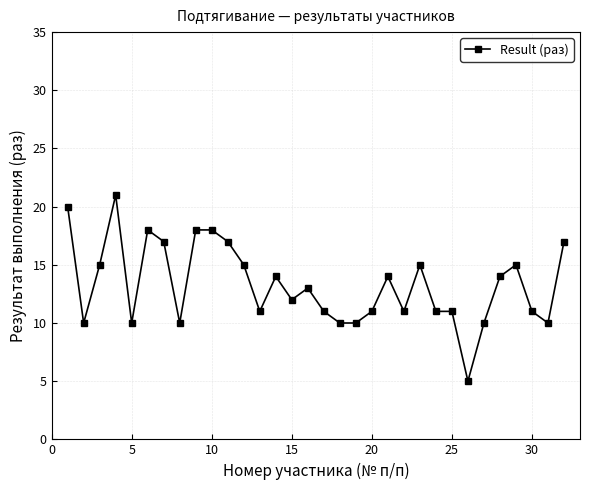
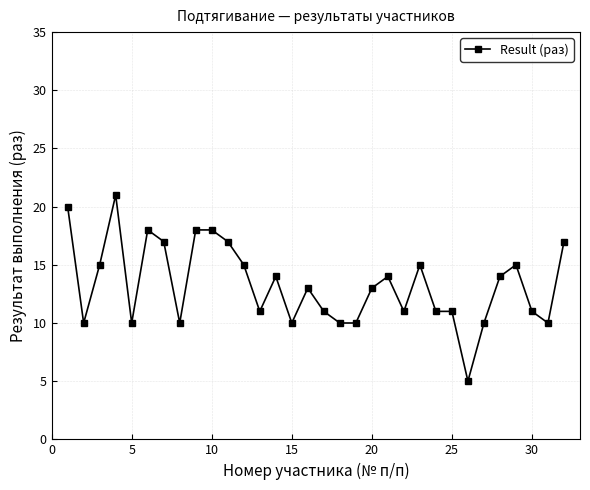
  {
    "5": 10,
    "10": 18,
-   "15": 12,
-   "20": 11,
+   "15": 10,
+   "20": 13,
    "25": 11,
    "30": 11
  }
